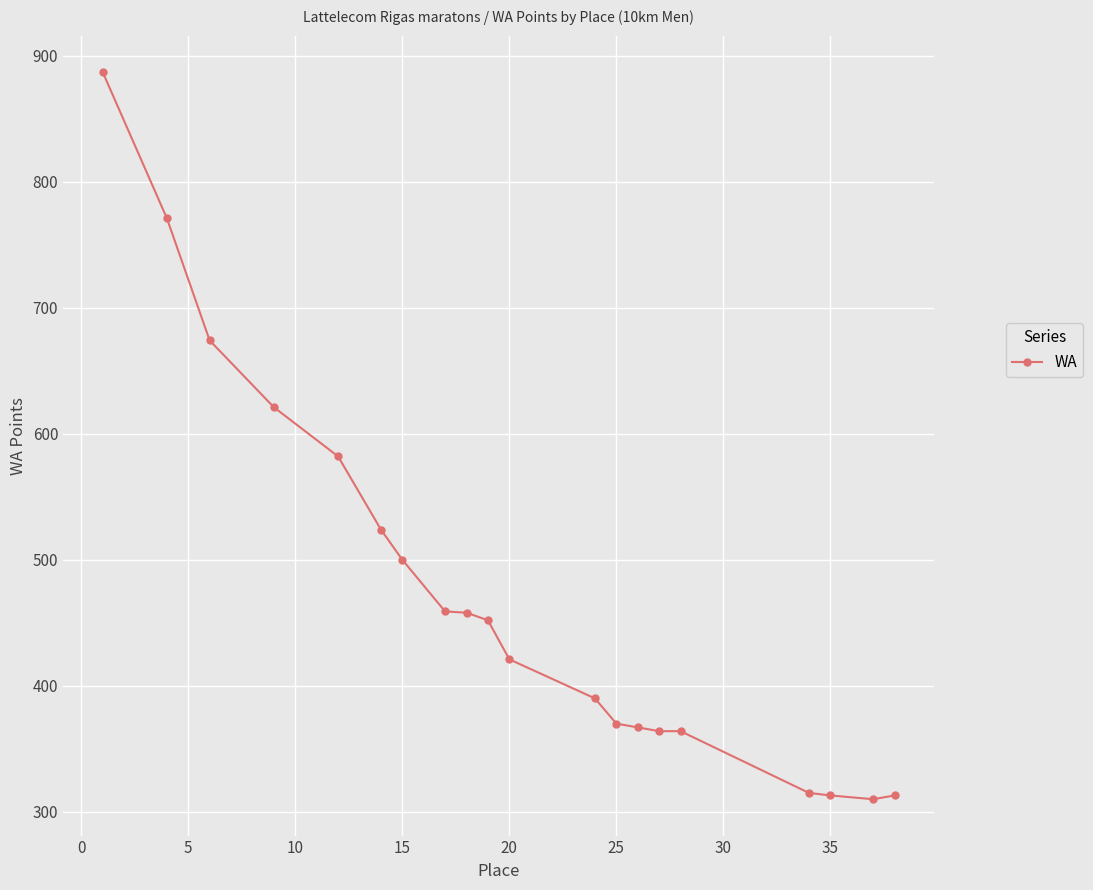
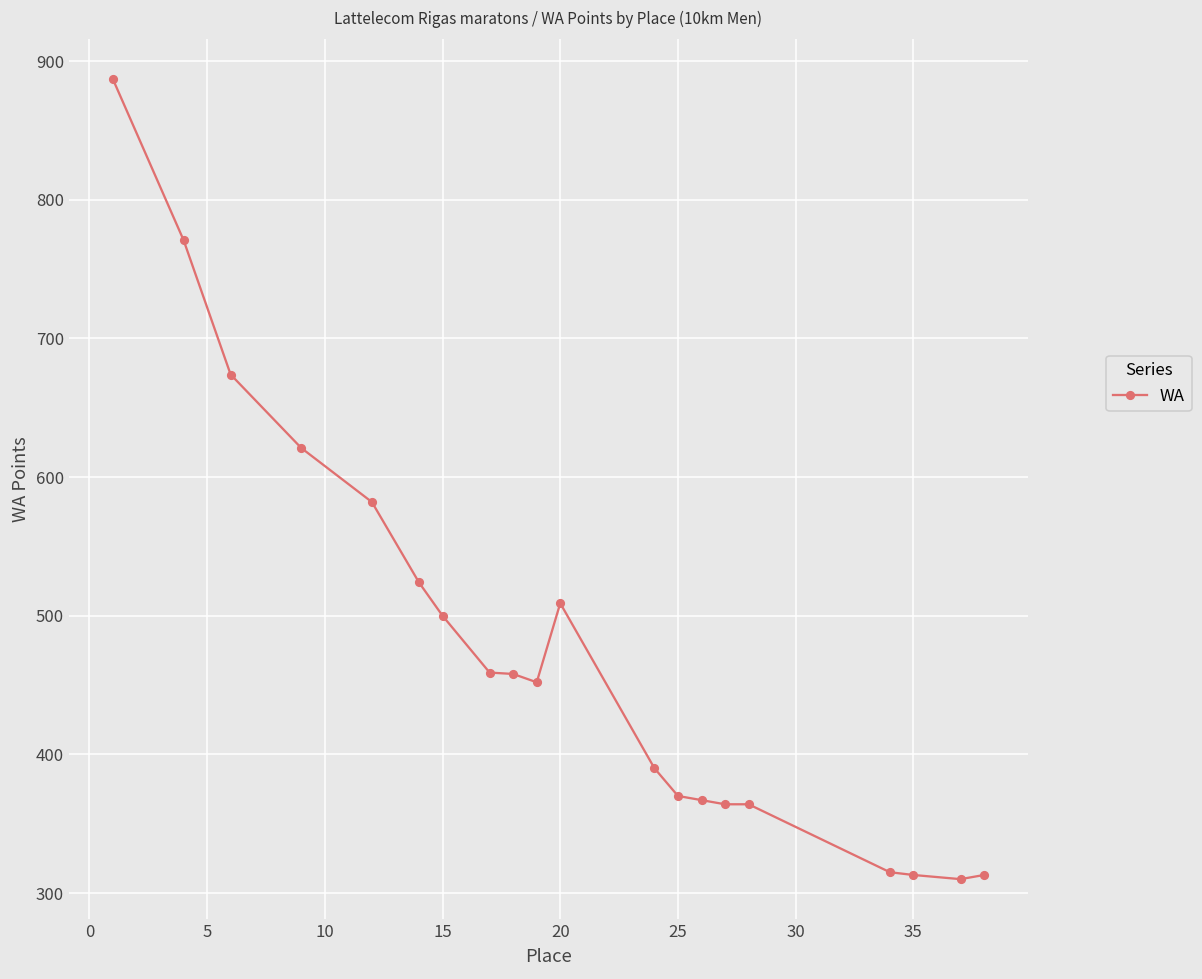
  {
    "15": 500,
-   "20": 421,
+   "20": 509,
    "25": 370,
    "35": 313
  }
